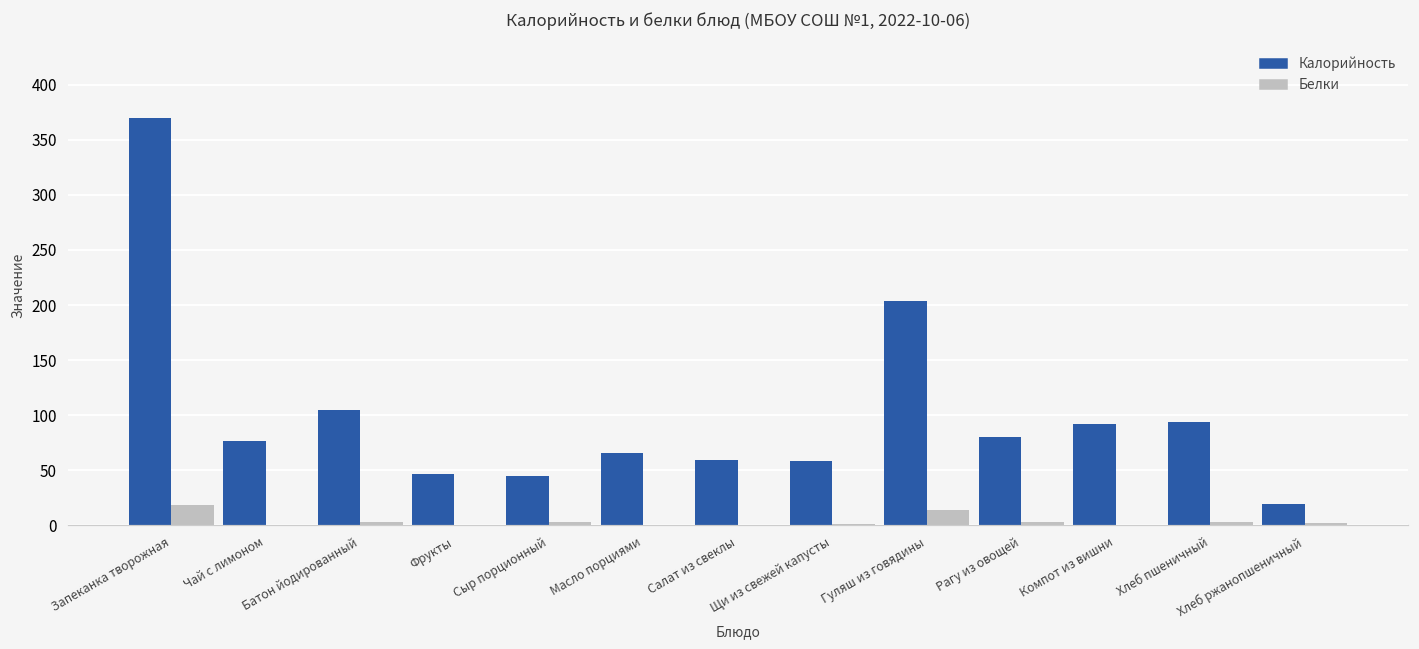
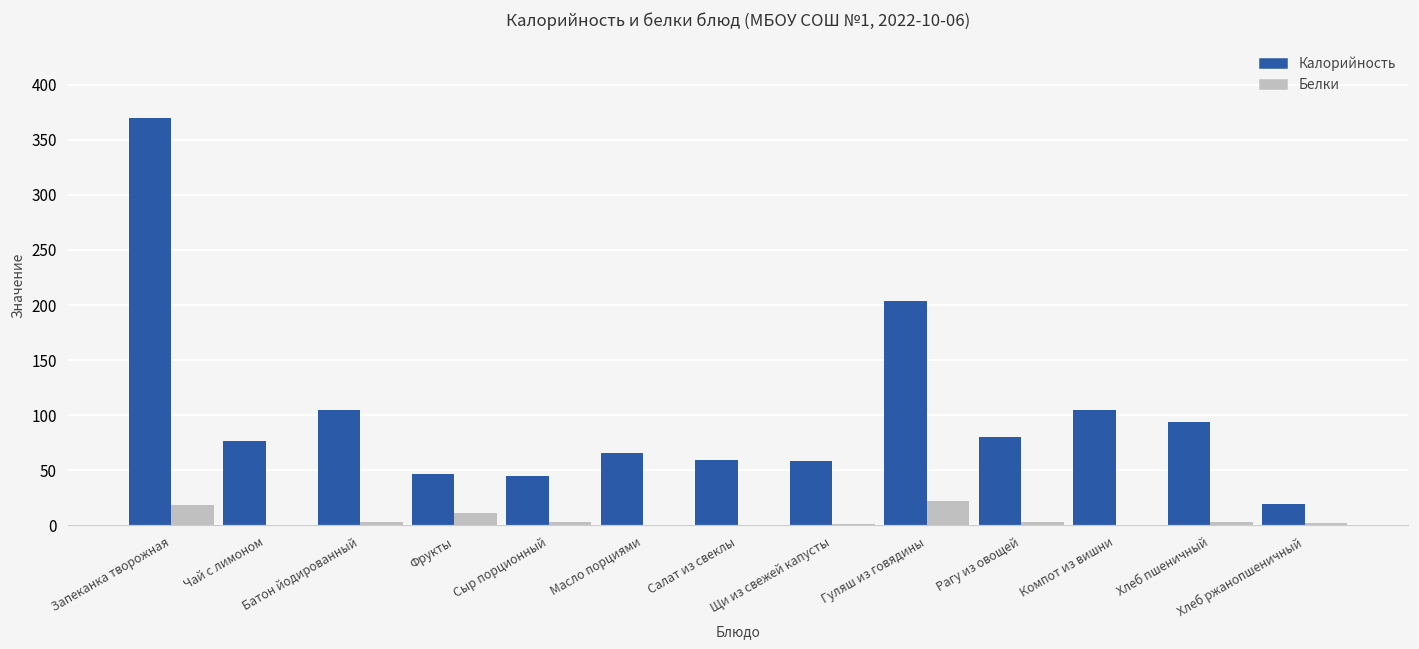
  {
    "Калорийность": {
      "Запеканка творожная": 370,
      "Чай с лимоном": 77,
      "Батон йодированный": 104,
      "Фрукты": 47,
      "Сыр порционный": 45,
      "Масло порциями": 66,
      "Салат из свеклы": 59,
      "Щи из свежей капусты": 58,
      "Гуляш из говядины": 204,
      "Рагу из овощей": 80,
-     "Компот из вишни": 92,
+     "Компот из вишни": 105,
      "Хлеб пшеничный": 94,
      "Хлеб ржанопшеничный": 20
    },
    "Белки": {
      "Запеканка творожная": 19,
      "Батон йодированный": 3,
-     "Фрукты": 0,
+     "Фрукты": 11,
      "Сыр порционный": 3,
-     "Гуляш из говядины": 14,
+     "Гуляш из говядины": 22,
      "Рагу из овощей": 3,
      "Хлеб пшеничный": 3
    }
  }
